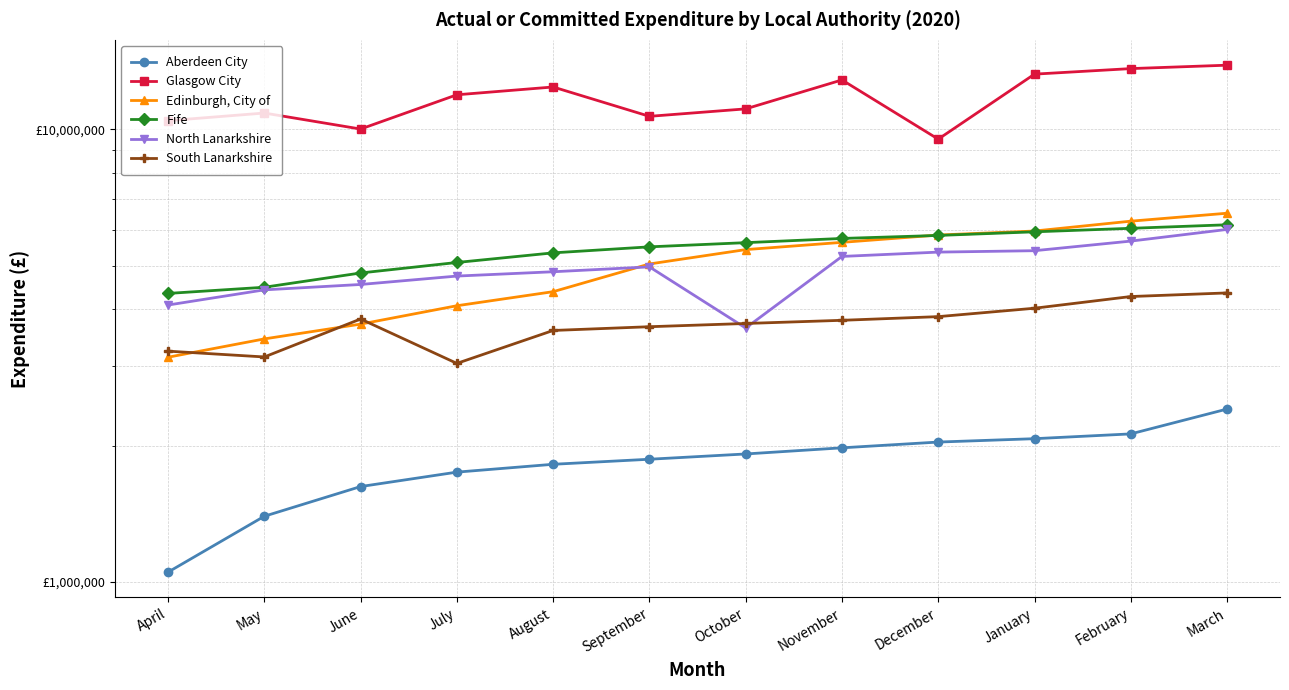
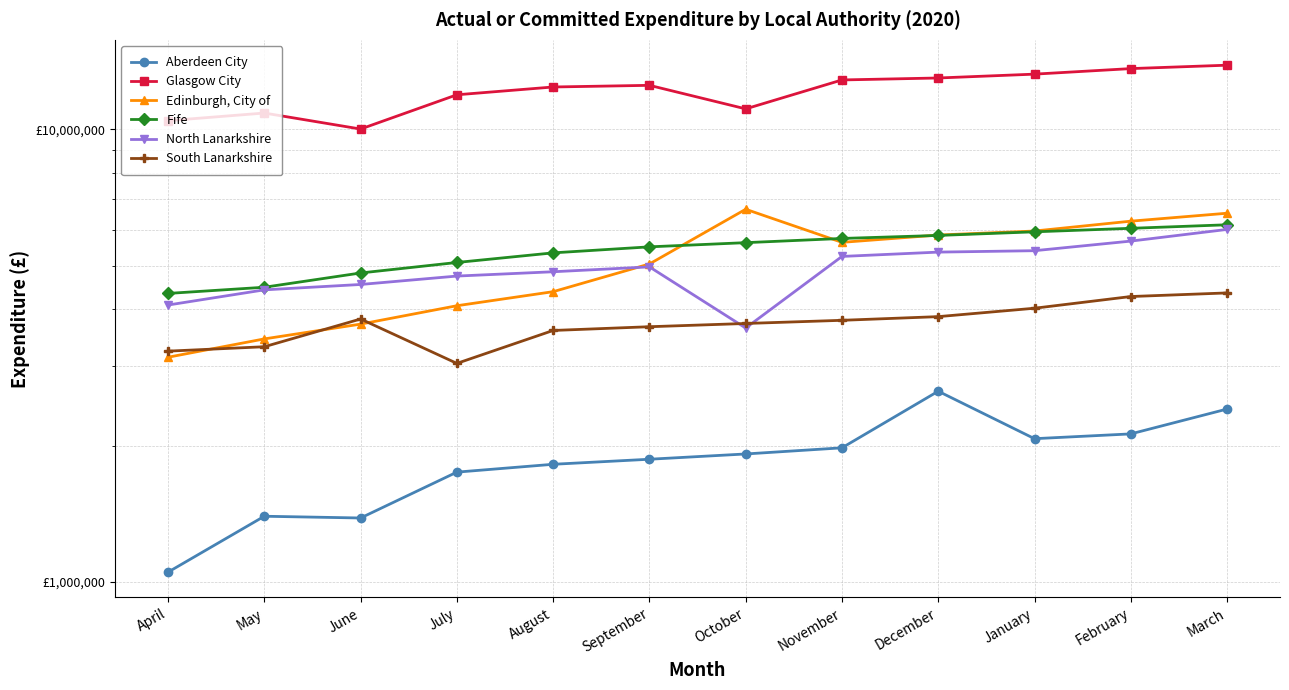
  {
    "Aberdeen City": {
      "April": "£1,050,000",
      "May": "£1,400,000",
-     "June": "£1,620,000",
+     "June": "£1,380,000",
      "July": "£1,750,000",
      "August": "£1,820,000",
      "September": "£1,870,000",
      "October": "£1,920,000",
      "November": "£2,000,000",
-     "December": "£2,000,000",
+     "December": "£2,600,000",
      "January": "£2,100,000",
      "February": "£2,100,000",
      "March": "£2,400,000"
    },
    "Glasgow City": {
      "June": "£10,000,000",
      "July": "£11,900,000",
      "August": "£12,400,000",
-     "September": "£10,700,000",
+     "September": "£12,500,000",
      "October": "£11,100,000",
      "November": "£12,900,000",
-     "December": "£9,500,000",
+     "December": "£13,000,000",
      "January": "£13,200,000",
      "February": "£13,600,000",
      "March": "£13,900,000"
    },
    "Edinburgh, City of": {
      "April": "£3,100,000",
      "May": "£3,400,000",
      "June": "£3,700,000",
      "July": "£4,100,000",
      "August": "£4,400,000",
      "September": "£5,000,000",
-     "October": "£5,400,000",
+     "October": "£6,700,000",
      "November": "£5,600,000",
      "February": "£6,300,000",
      "March": "£6,500,000"
    },
    "Fife": {
      "April": "£4,300,000",
      "May": "£4,500,000",
      "June": "£4,800,000",
      "July": "£5,100,000",
      "August": "£5,300,000",
      "September": "£5,500,000",
      "October": "£5,600,000",
      "November": "£5,700,000",
      "February": "£6,000,000",
      "March": "£6,200,000"
    },
    "North Lanarkshire": {
      "April": "£4,100,000",
      "May": "£4,400,000",
      "June": "£4,500,000",
      "July": "£4,700,000",
      "August": "£4,800,000",
      "September": "£5,000,000",
      "October": "£3,600,000",
      "November": "£5,200,000",
      "December": "£5,400,000",
      "January": "£5,400,000",
      "February": "£5,700,000",
      "March": "£6,000,000"
    },
    "South Lanarkshire": {
      "April": "£3,200,000",
-     "May": "£3,100,000",
+     "May": "£3,300,000",
      "June": "£3,800,000",
      "July": "£3,000,000",
      "August": "£3,600,000",
      "September": "£3,700,000",
      "October": "£3,700,000",
      "November": "£3,800,000",
      "December": "£3,900,000",
      "January": "£4,000,000",
      "February": "£4,300,000",
      "March": "£4,300,000"
    }
  }
